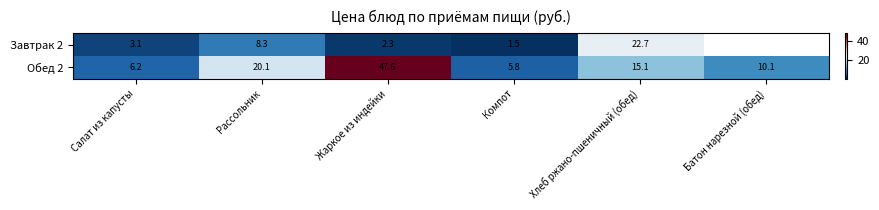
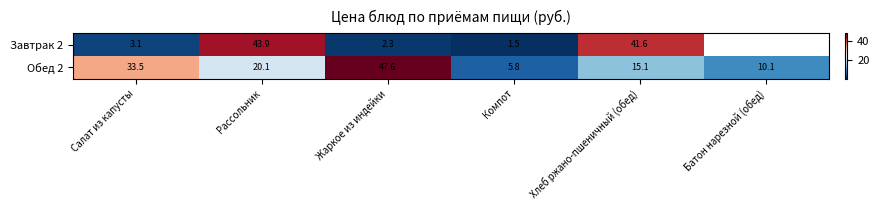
  {
    "Завтрак 2": {
      "Салат из капусты": 3.1,
-     "Рассольник": 8.3,
+     "Рассольник": 43.9,
      "Жаркое из индейки": 2.3,
      "Компот": 1.5,
-     "Хлеб ржано-пшеничный (обед)": 22.7
+     "Хлеб ржано-пшеничный (обед)": 41.6
    },
    "Обед 2": {
-     "Салат из капусты": 6.2,
+     "Салат из капусты": 33.5,
      "Рассольник": 20.1,
      "Жаркое из индейки": 47.6,
      "Компот": 5.8,
      "Хлеб ржано-пшеничный (обед)": 15.1,
      "Батон нарезной (обед)": 10.1
    }
  }
